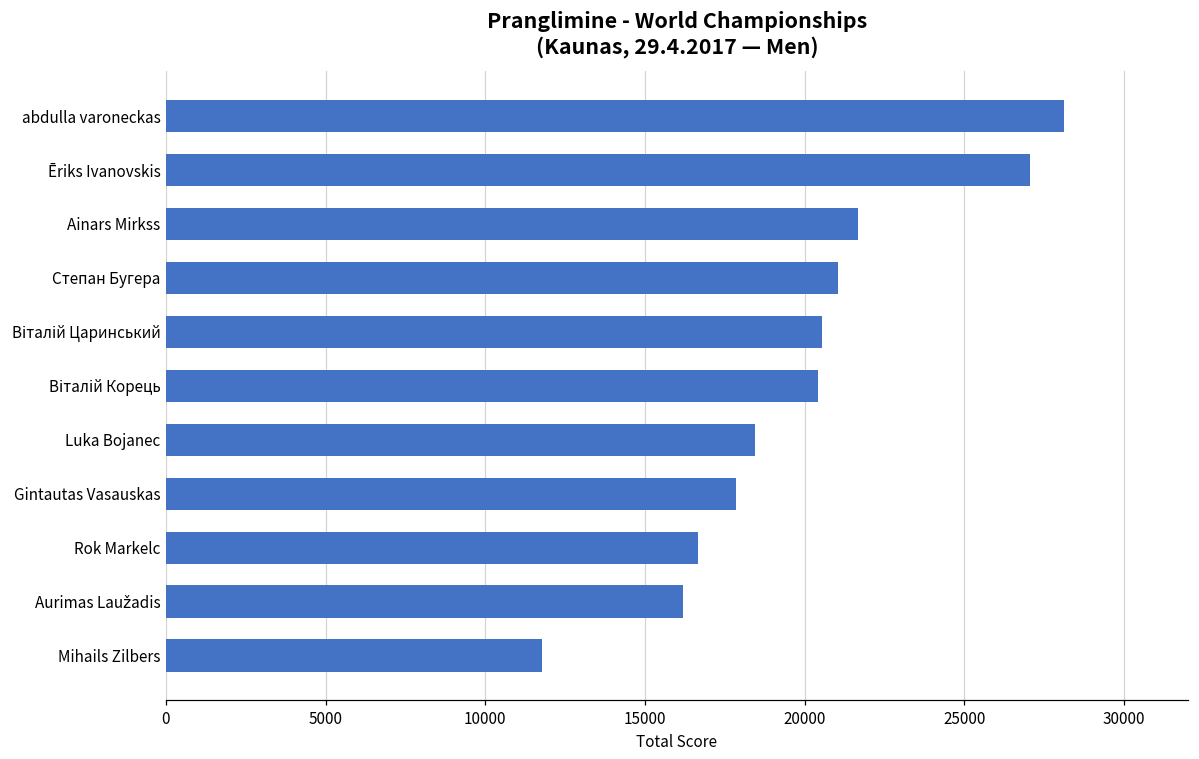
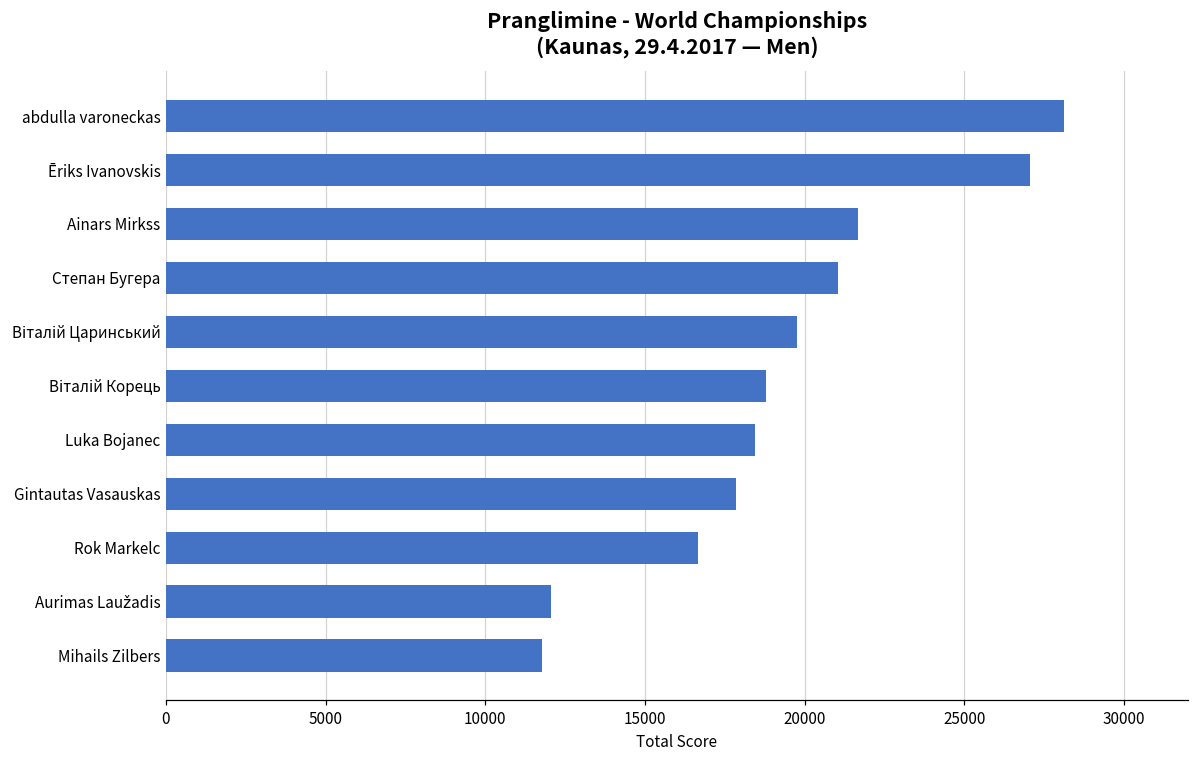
  {
    "abdulla varoneckas": 28100,
    "Ēriks Ivanovskis": 27100,
    "Ainars Mirkss": 21700,
    "Степан Бугера": 21000,
-   "Віталій Царинський": 20500,
-   "Віталій Корець": 20400,
+   "Віталій Царинський": 19800,
+   "Віталій Корець": 18800,
    "Luka Bojanec": 18400,
    "Gintautas Vasauskas": 17900,
    "Rok Markelc": 16700,
-   "Aurimas Laužadis": 16200,
+   "Aurimas Laužadis": 12100,
    "Mihails Zilbers": 11800
  }
